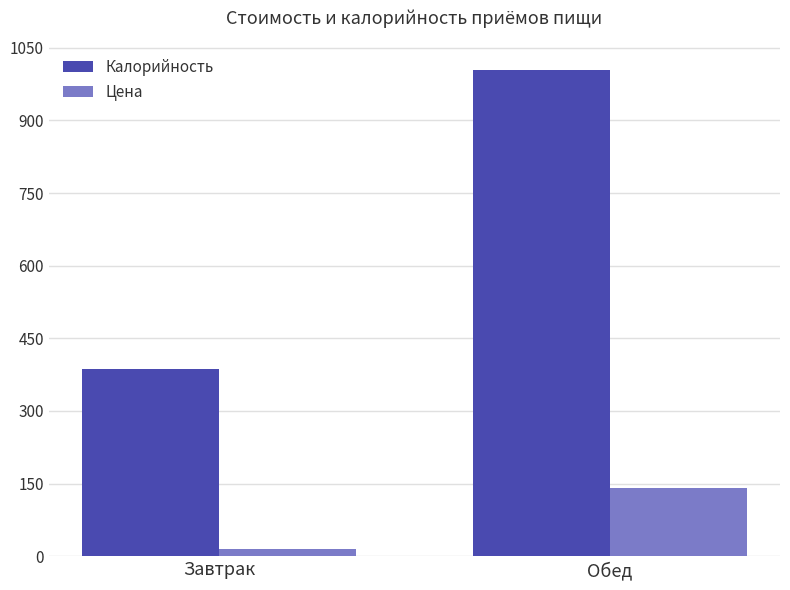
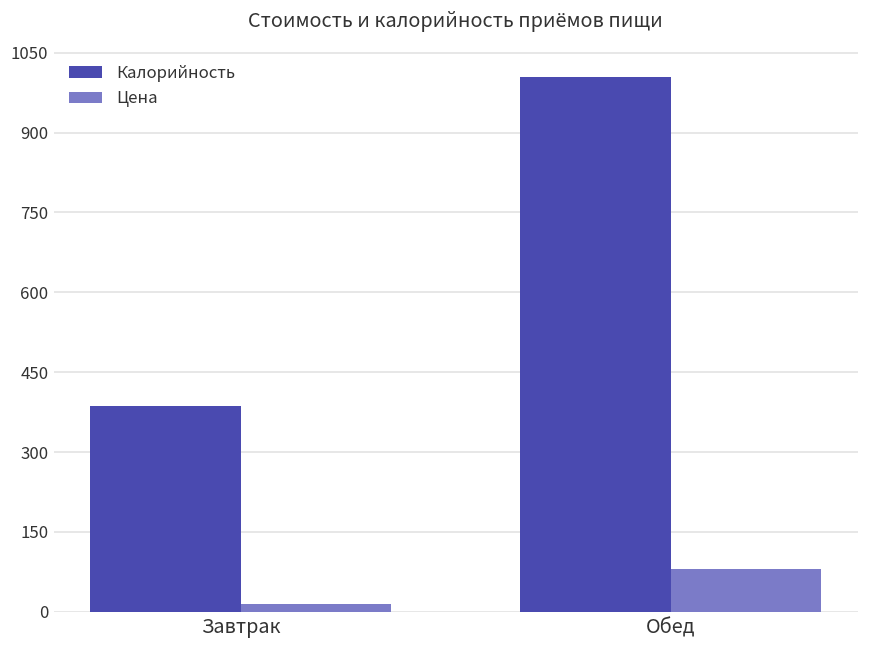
  {
    "Калорийность": {
      "Завтрак": 390,
      "Обед": 1010
    },
    "Цена": {
      "Завтрак": 20,
-     "Обед": 140
+     "Обед": 80
    }
  }
